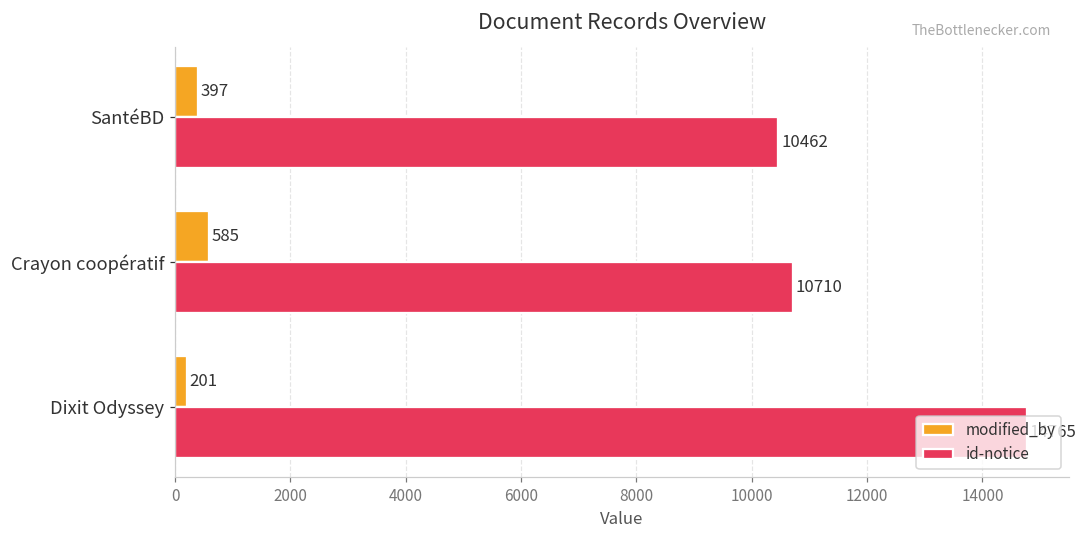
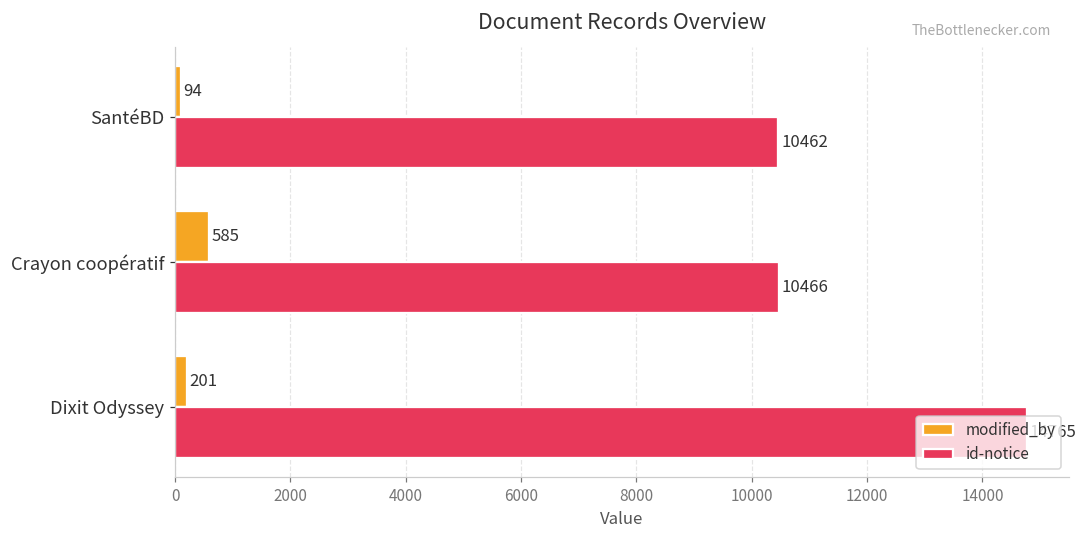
  {
    "modified_by": {
-     "SantéBD": 397,
+     "SantéBD": 94,
      "Crayon coopératif": 585,
      "Dixit Odyssey": 201
    },
    "id-notice": {
      "SantéBD": 10462,
-     "Crayon coopératif": 10710
+     "Crayon coopératif": 10466
    }
  }
